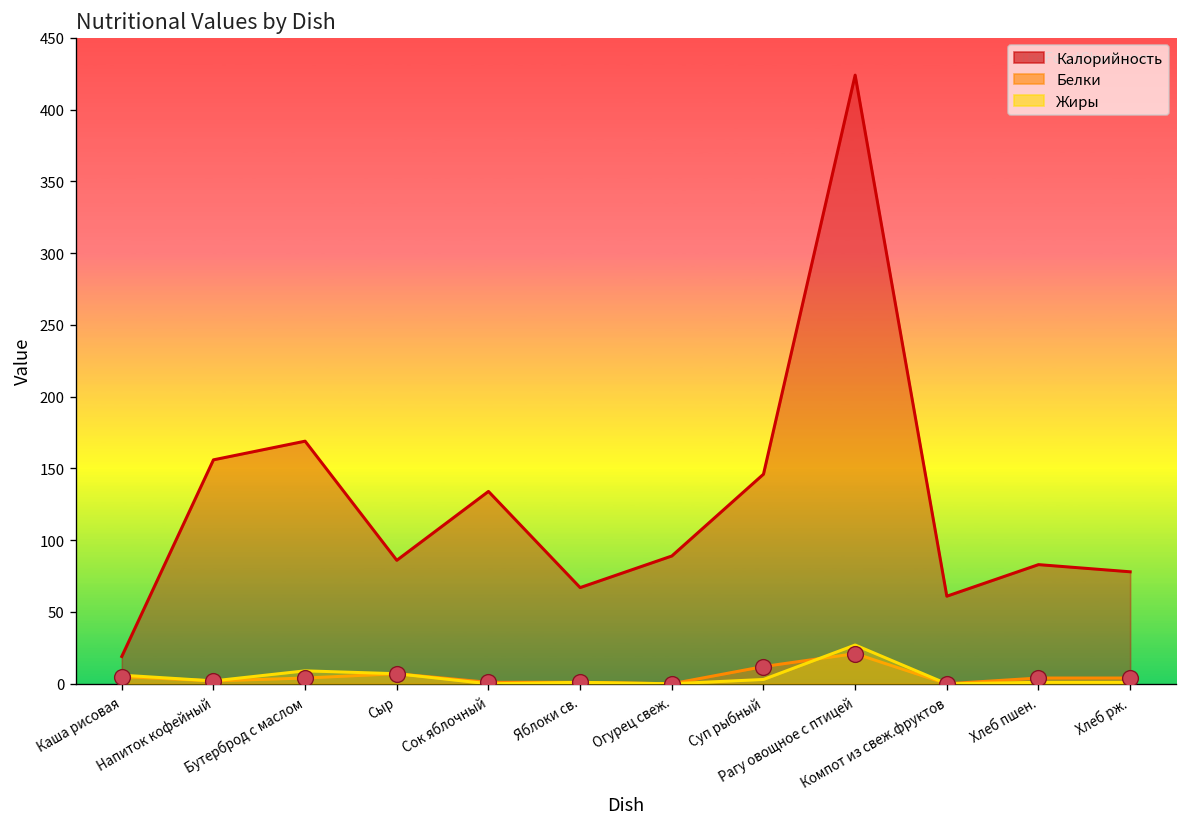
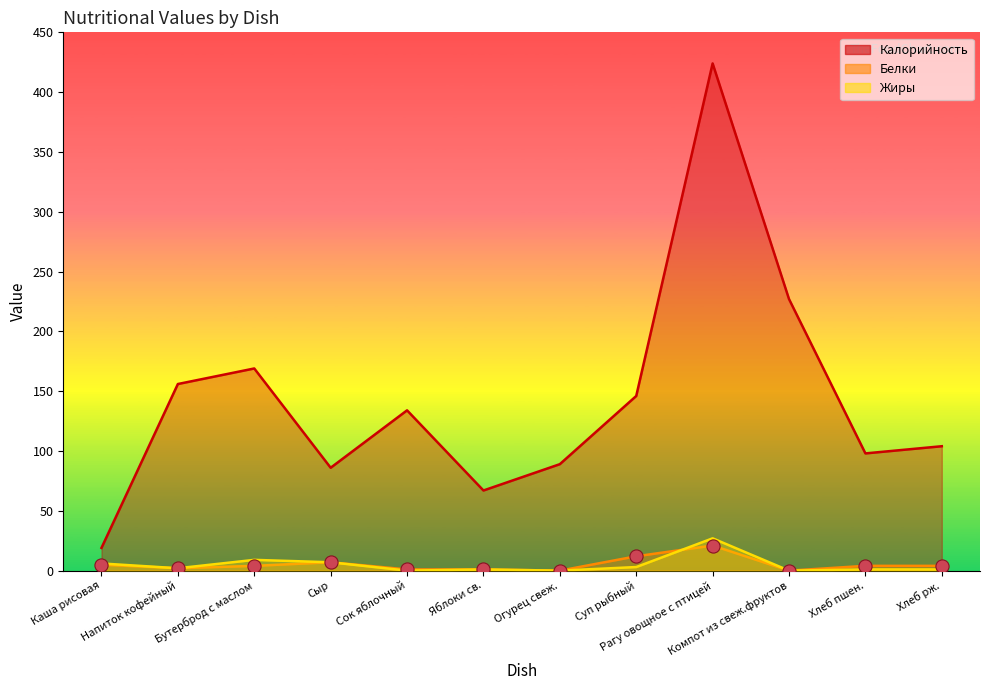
  {
    "Калорийность": {
      "Каша рисовая": 19,
      "Напиток кофейный": 156,
      "Бутерброд с маслом": 169,
      "Сыр": 86,
      "Сок яблочный": 134,
      "Яблоки св.": 67,
      "Огурец свеж.": 89,
      "Суп рыбный": 146,
      "Рагу овощное с птицей": 424,
-     "Компот из свеж.фруктов": 61,
-     "Хлеб пшен.": 83,
-     "Хлеб рж.": 78
+     "Компот из свеж.фруктов": 227,
+     "Хлеб пшен.": 98,
+     "Хлеб рж.": 104
    }
  }
